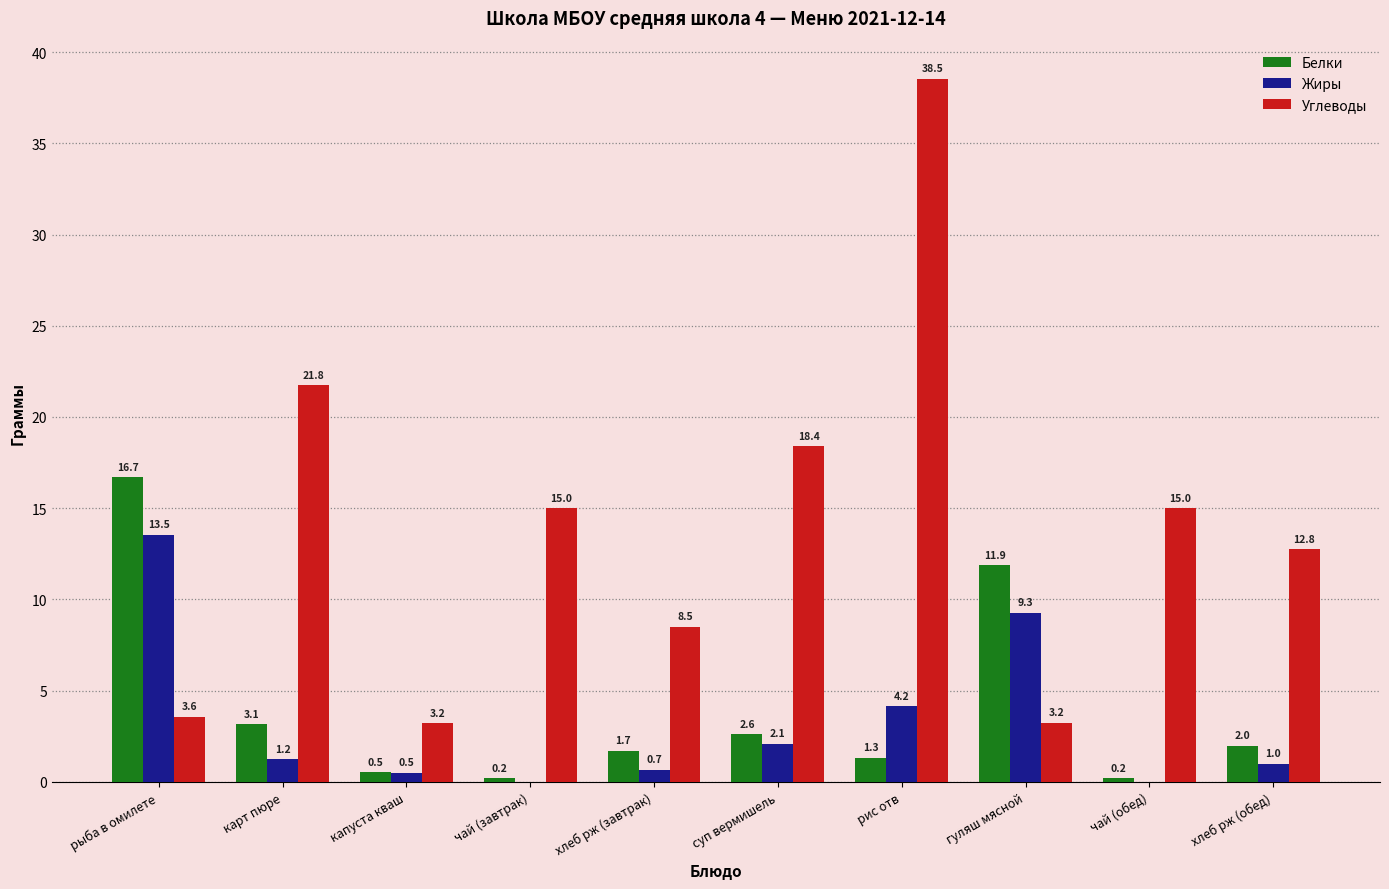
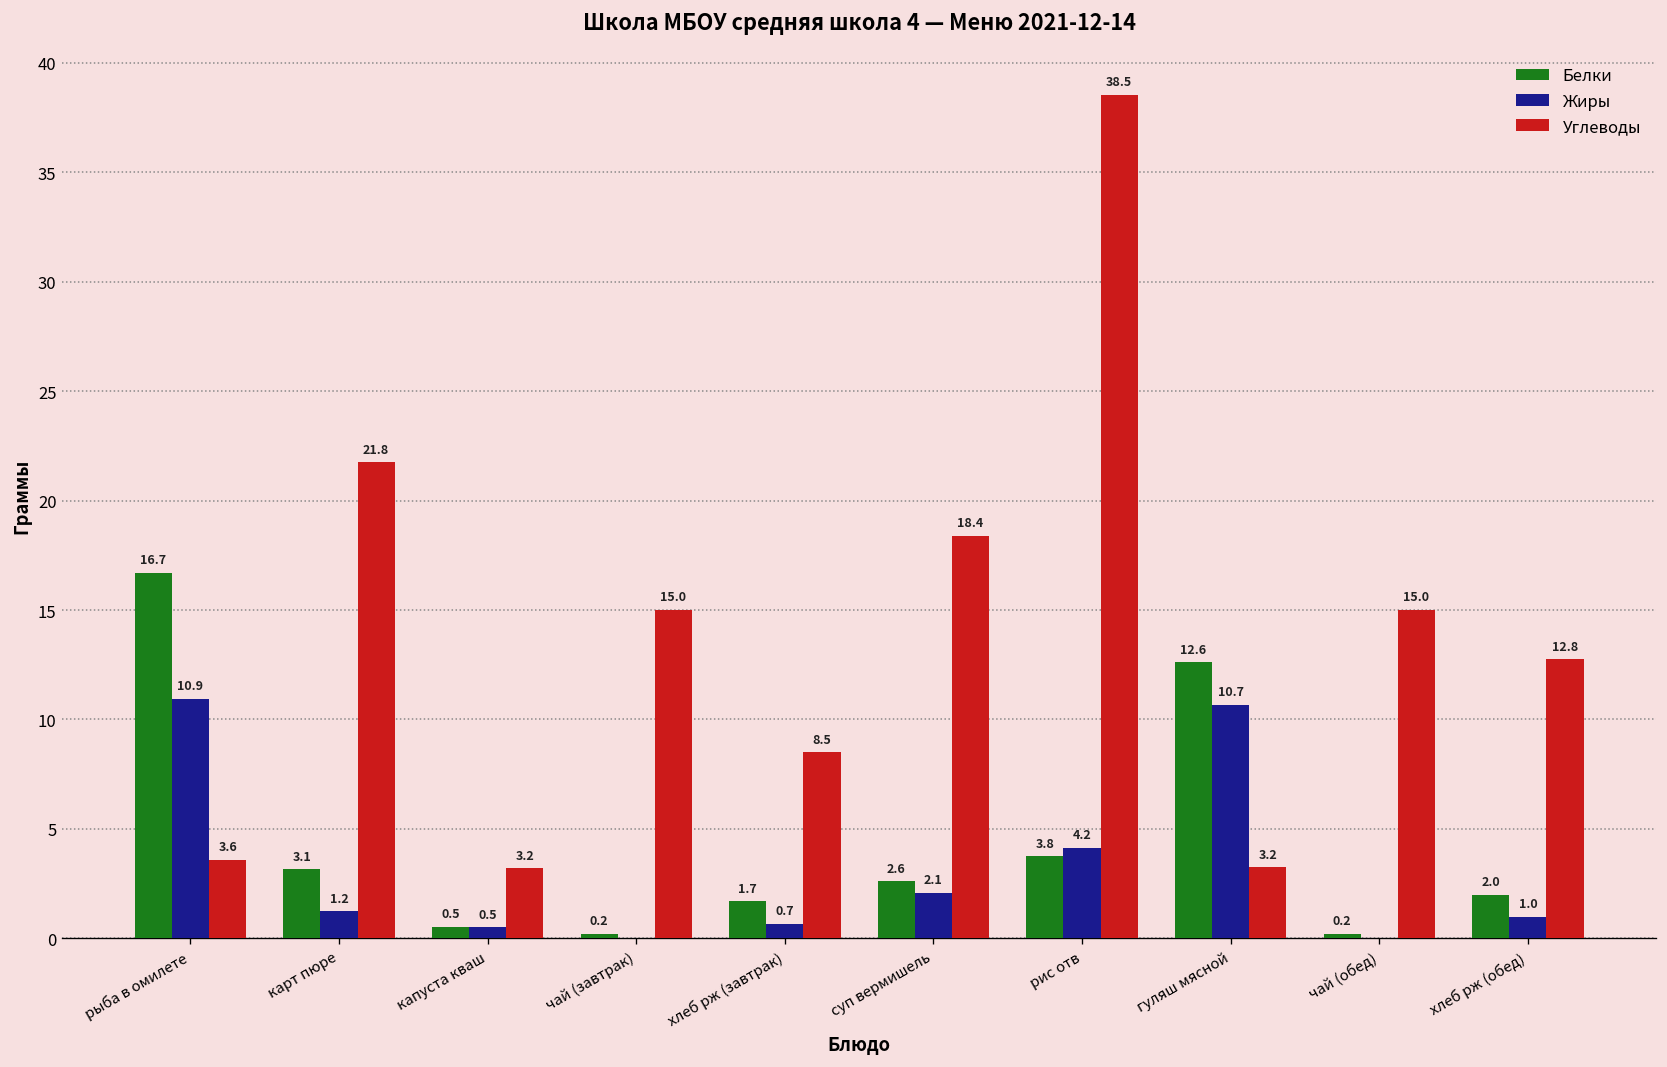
  {
    "Белки": {
      "рыба в омилете": 16.7,
      "карт пюре": 3.1,
      "капуста кваш": 0.5,
      "чай (завтрак)": 0.2,
      "хлеб рж (завтрак)": 1.7,
      "суп вермишель": 2.6,
-     "рис отв": 1.3,
-     "гуляш мясной": 11.9,
+     "рис отв": 3.8,
+     "гуляш мясной": 12.6,
      "чай (обед)": 0.2,
      "хлеб рж (обед)": 2.0
    },
    "Жиры": {
-     "рыба в омилете": 13.5,
+     "рыба в омилете": 10.9,
      "карт пюре": 1.2,
      "капуста кваш": 0.5,
      "хлеб рж (завтрак)": 0.7,
      "суп вермишель": 2.1,
      "рис отв": 4.2,
-     "гуляш мясной": 9.3,
+     "гуляш мясной": 10.7,
      "хлеб рж (обед)": 1.0
    },
    "Углеводы": {
      "рыба в омилете": 3.6,
      "карт пюре": 21.8,
      "капуста кваш": 3.2,
      "чай (завтрак)": 15.0,
      "хлеб рж (завтрак)": 8.5,
      "суп вермишель": 18.4,
      "рис отв": 38.5,
      "гуляш мясной": 3.2,
      "чай (обед)": 15.0,
      "хлеб рж (обед)": 12.8
    }
  }
